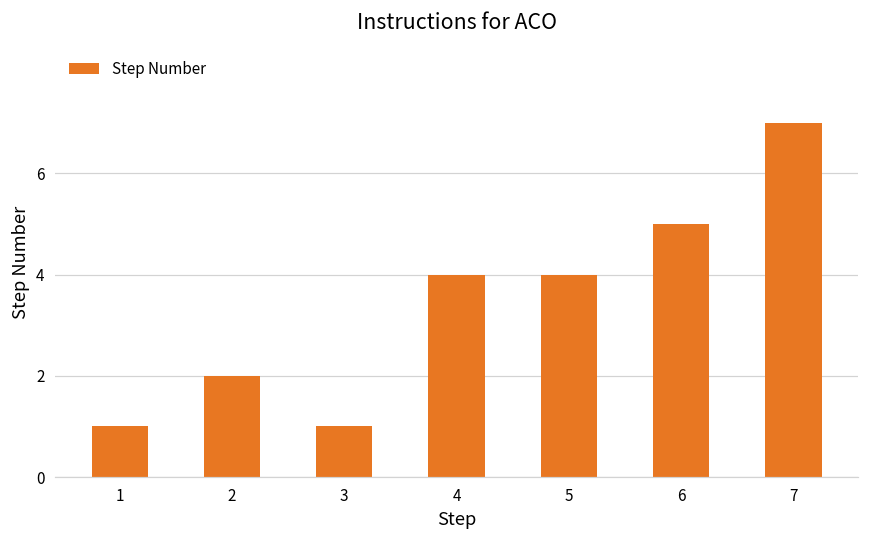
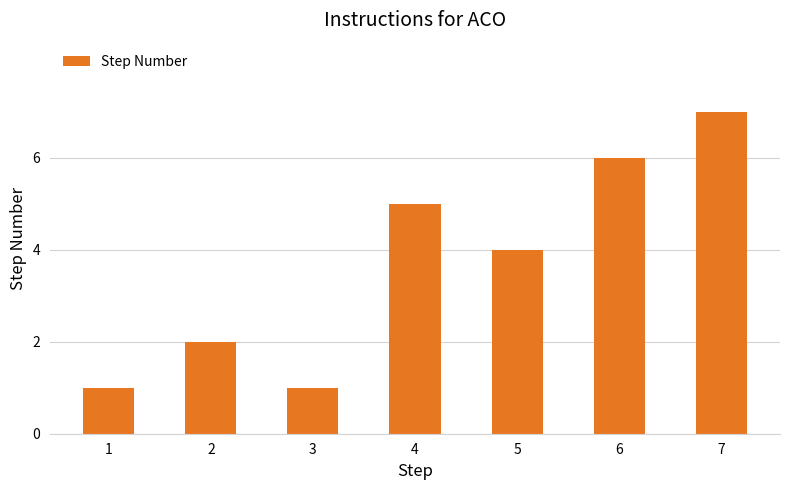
  {
    "1": 1,
    "2": 2,
    "3": 1,
-   "4": 4,
+   "4": 5,
    "5": 4,
-   "6": 5,
+   "6": 6,
    "7": 7
  }
